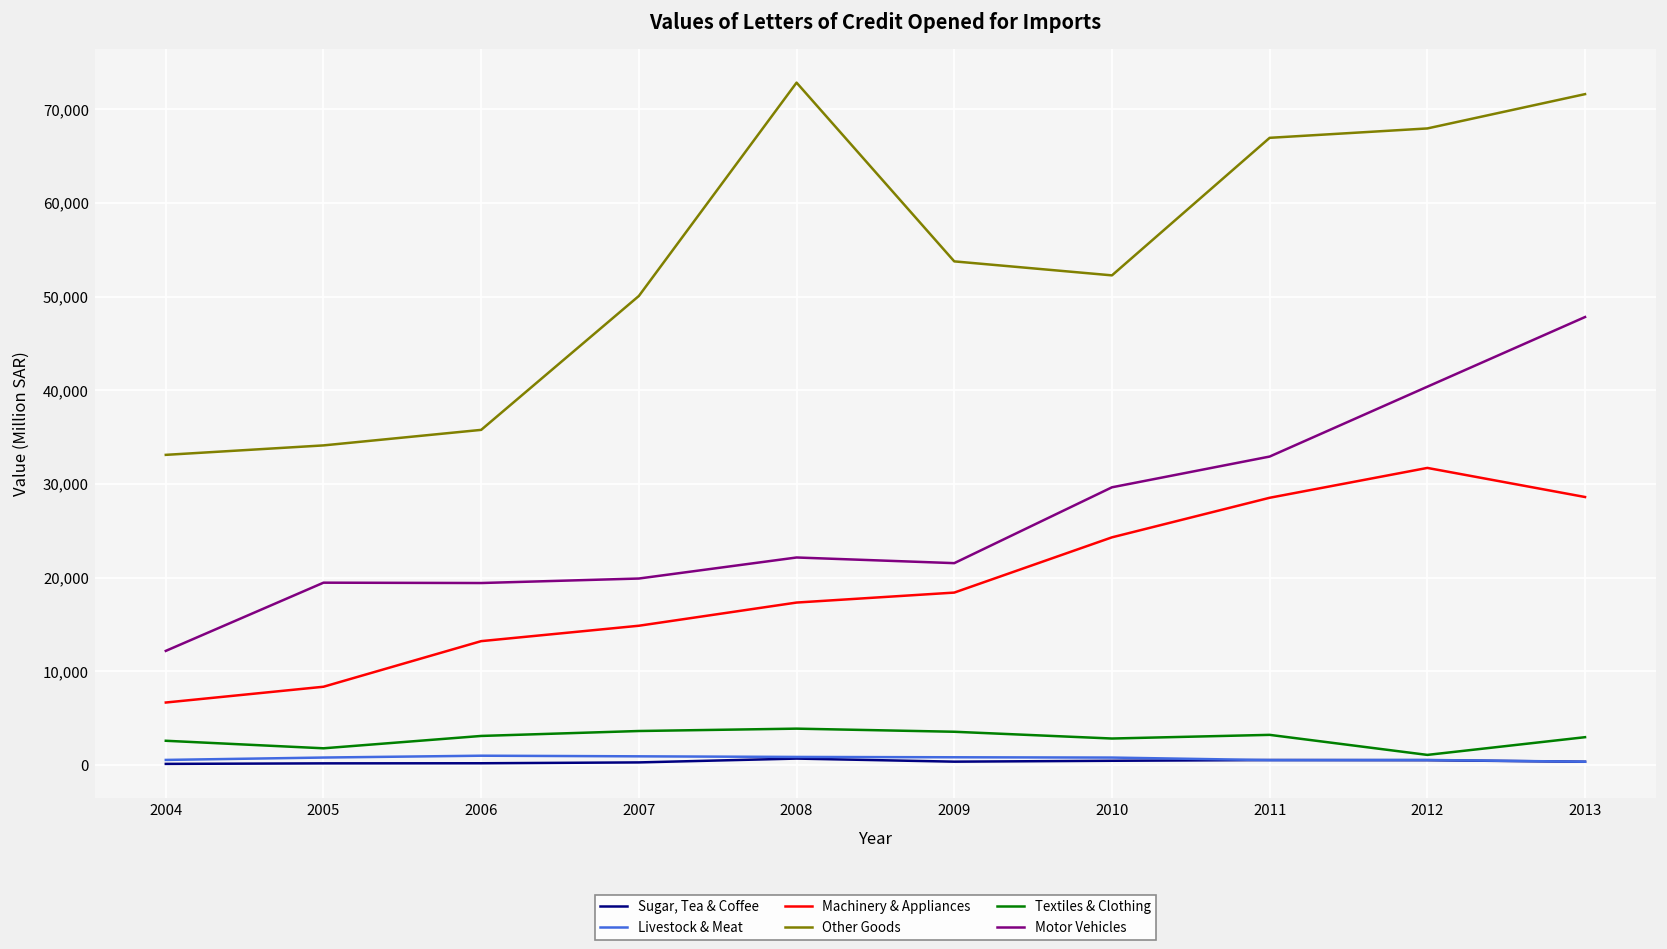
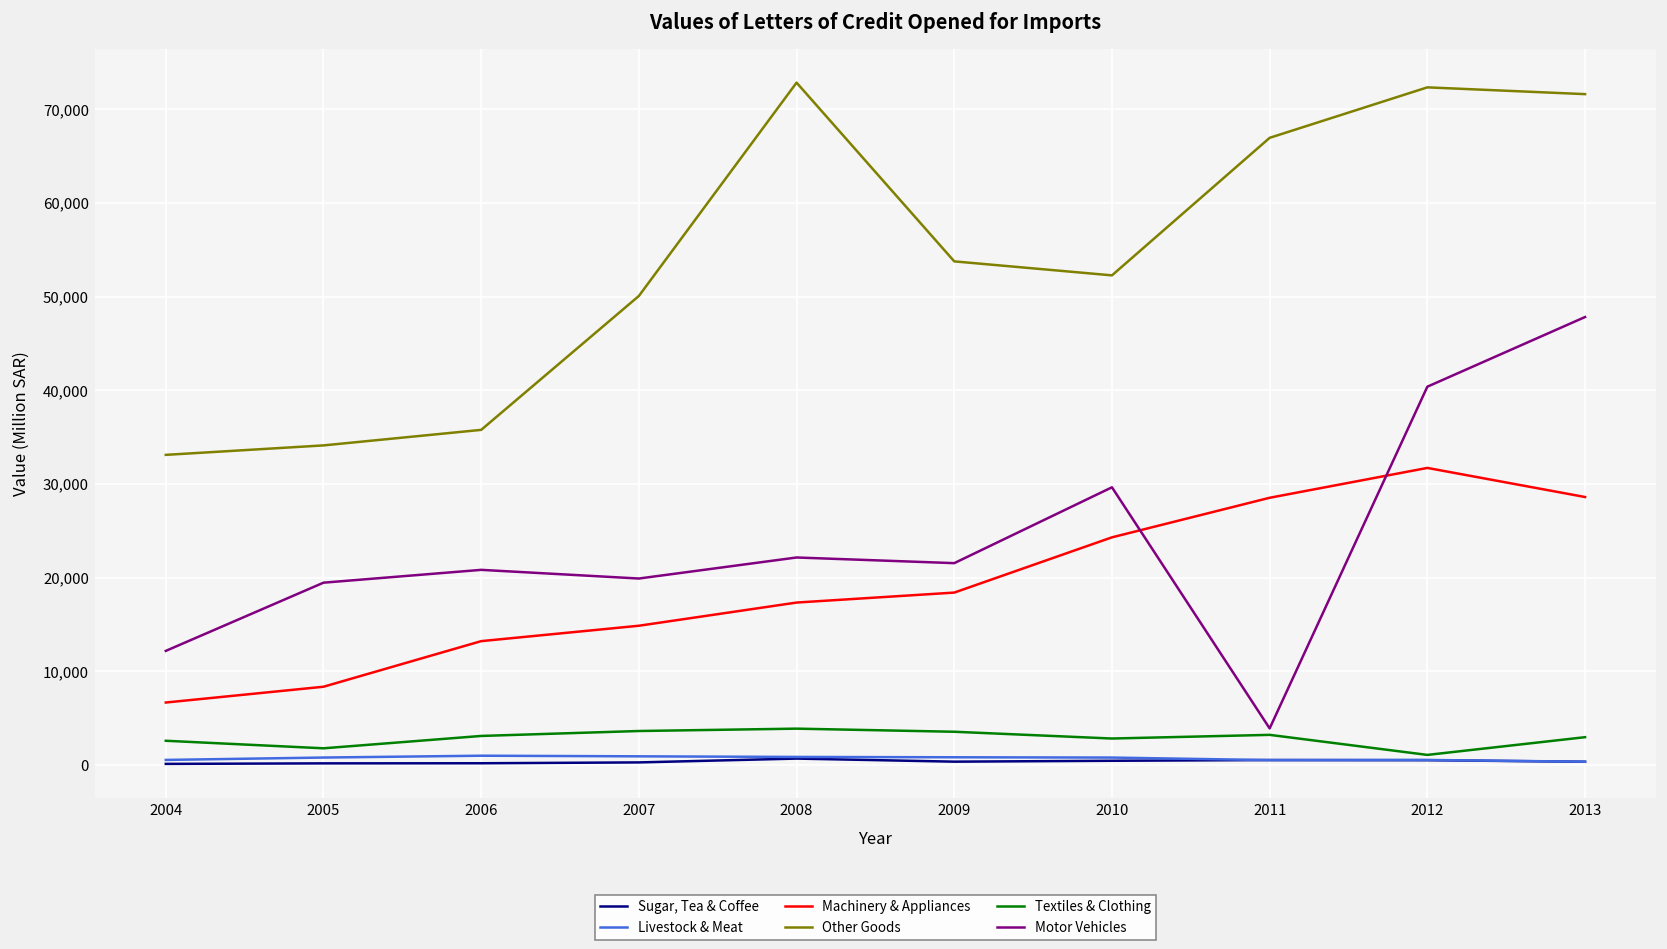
  {
    "Sugar, Tea & Coffee": {
      "2004": "0",
      "2005": "0",
      "2006": "0",
      "2007": "0",
      "2009": "0",
      "2010": "0"
    },
    "Livestock & Meat": {
      "2004": "1,000",
      "2005": "1,000",
      "2006": "1,000",
      "2007": "1,000",
      "2009": "1,000",
      "2010": "1,000"
    },
    "Machinery & Appliances": {
      "2004": "7,000",
      "2005": "8,000",
      "2006": "13,000",
      "2007": "15,000",
      "2008": "17,000",
      "2009": "18,000",
      "2010": "24,000",
      "2011": "29,000",
      "2012": "32,000",
      "2013": "29,000"
    },
    "Other Goods": {
      "2004": "33,000",
      "2005": "34,000",
      "2006": "36,000",
      "2007": "50,000",
      "2008": "73,000",
      "2009": "54,000",
      "2010": "52,000",
      "2011": "67,000",
-     "2012": "68,000",
+     "2012": "72,000",
      "2013": "72,000"
    },
    "Textiles & Clothing": {
      "2004": "3,000",
      "2005": "2,000",
      "2006": "3,000",
      "2007": "4,000",
      "2008": "4,000",
      "2009": "4,000",
      "2010": "3,000",
      "2011": "3,000",
      "2012": "1,000",
      "2013": "3,000"
    },
    "Motor Vehicles": {
      "2004": "12,000",
      "2005": "19,000",
-     "2006": "19,000",
+     "2006": "21,000",
      "2007": "20,000",
      "2008": "22,000",
      "2009": "22,000",
      "2010": "30,000",
-     "2011": "33,000",
+     "2011": "4,000",
      "2012": "40,000",
      "2013": "48,000"
    }
  }
